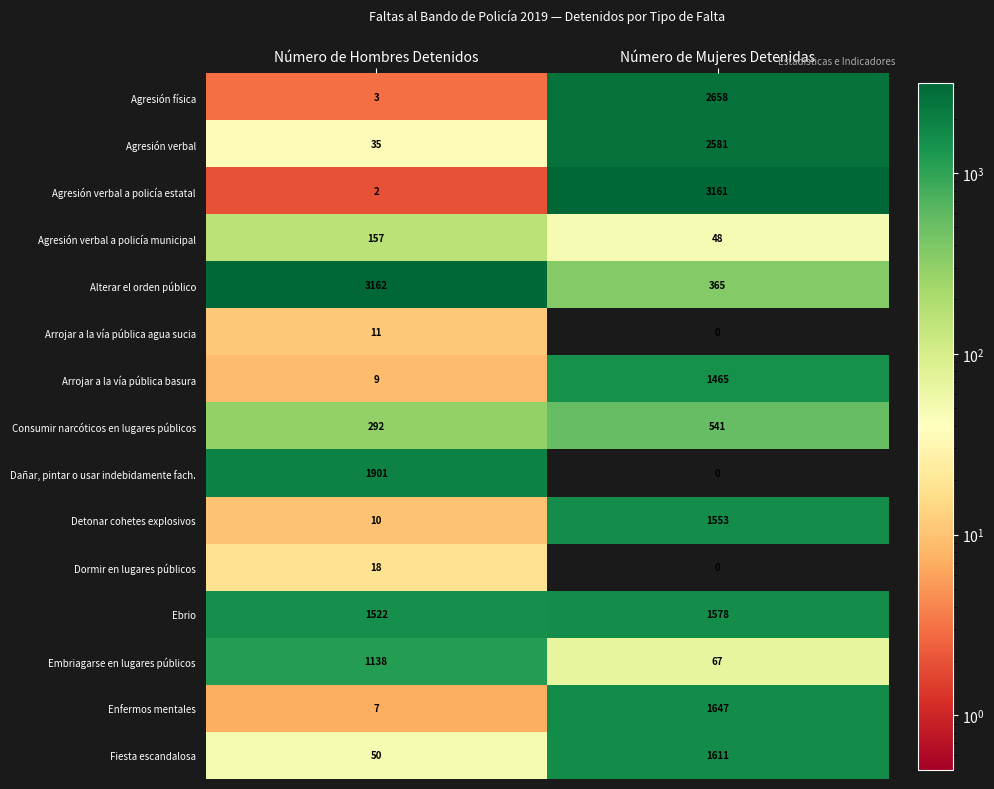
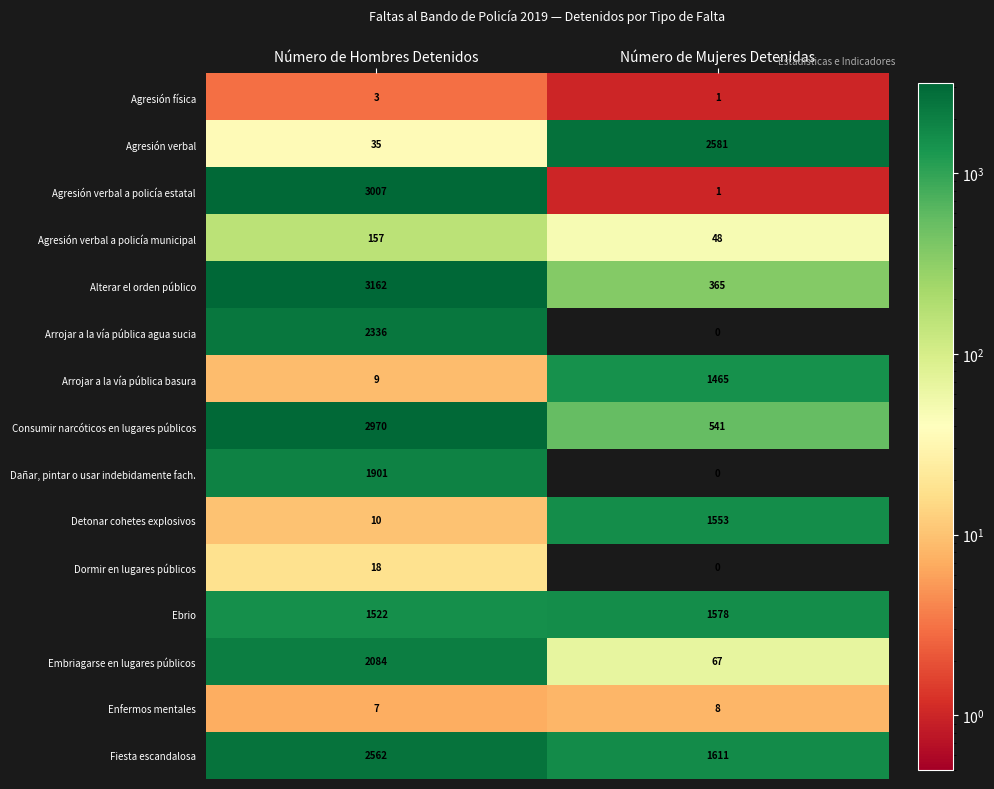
  {
    "Agresión física": {
      "Número de Hombres Detenidos": 3,
-     "Número de Mujeres Detenidas": 2658
+     "Número de Mujeres Detenidas": 1
    },
    "Agresión verbal": {
      "Número de Hombres Detenidos": 35,
      "Número de Mujeres Detenidas": 2581
    },
    "Agresión verbal a policía estatal": {
-     "Número de Hombres Detenidos": 2,
-     "Número de Mujeres Detenidas": 3161
+     "Número de Hombres Detenidos": 3007,
+     "Número de Mujeres Detenidas": 1
    },
    "Agresión verbal a policía municipal": {
      "Número de Hombres Detenidos": 157,
      "Número de Mujeres Detenidas": 48
    },
    "Alterar el orden público": {
      "Número de Hombres Detenidos": 3162,
      "Número de Mujeres Detenidas": 365
    },
    "Arrojar a la vía pública agua sucia": {
-     "Número de Hombres Detenidos": 11
+     "Número de Hombres Detenidos": 2336
    },
    "Arrojar a la vía pública basura": {
      "Número de Hombres Detenidos": 9,
      "Número de Mujeres Detenidas": 1465
    },
    "Consumir narcóticos en lugares públicos": {
-     "Número de Hombres Detenidos": 292,
+     "Número de Hombres Detenidos": 2970,
      "Número de Mujeres Detenidas": 541
    },
    "Dañar, pintar o usar indebidamente fach.": {
      "Número de Hombres Detenidos": 1901
    },
    "Detonar cohetes explosivos": {
      "Número de Hombres Detenidos": 10,
      "Número de Mujeres Detenidas": 1553
    },
    "Dormir en lugares públicos": {
      "Número de Hombres Detenidos": 18
    },
    "Ebrio": {
      "Número de Hombres Detenidos": 1522,
      "Número de Mujeres Detenidas": 1578
    },
    "Embriagarse en lugares públicos": {
-     "Número de Hombres Detenidos": 1138,
+     "Número de Hombres Detenidos": 2084,
      "Número de Mujeres Detenidas": 67
    },
    "Enfermos mentales": {
      "Número de Hombres Detenidos": 7,
-     "Número de Mujeres Detenidas": 1647
+     "Número de Mujeres Detenidas": 8
    },
    "Fiesta escandalosa": {
-     "Número de Hombres Detenidos": 50,
+     "Número de Hombres Detenidos": 2562,
      "Número de Mujeres Detenidas": 1611
    }
  }
